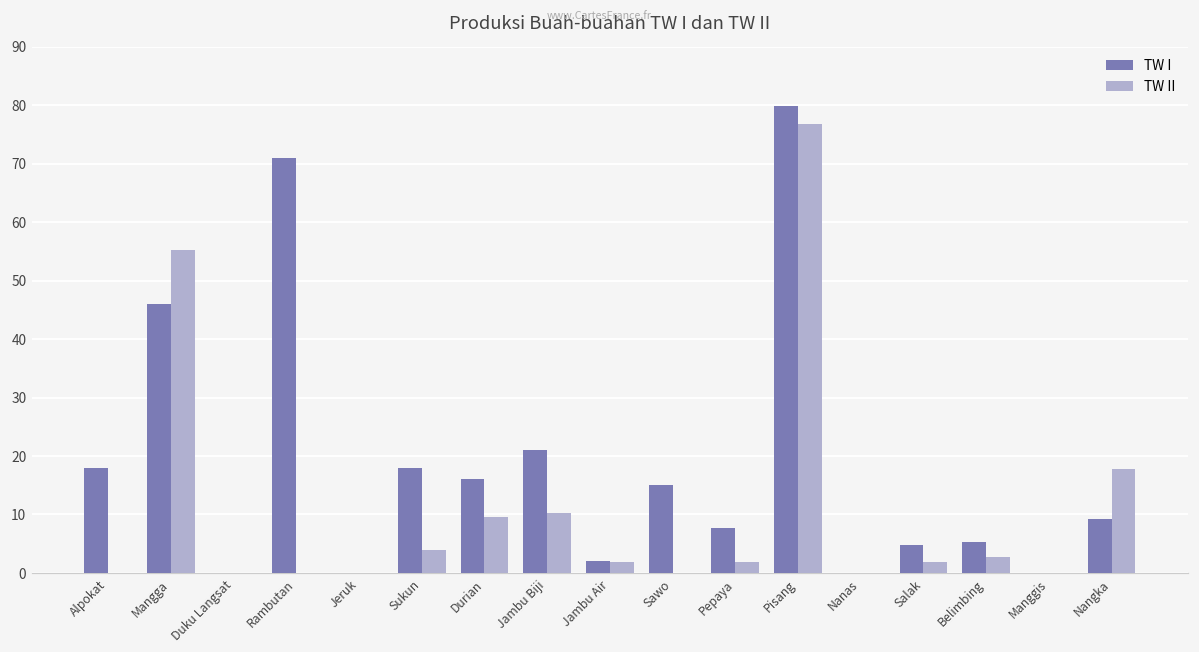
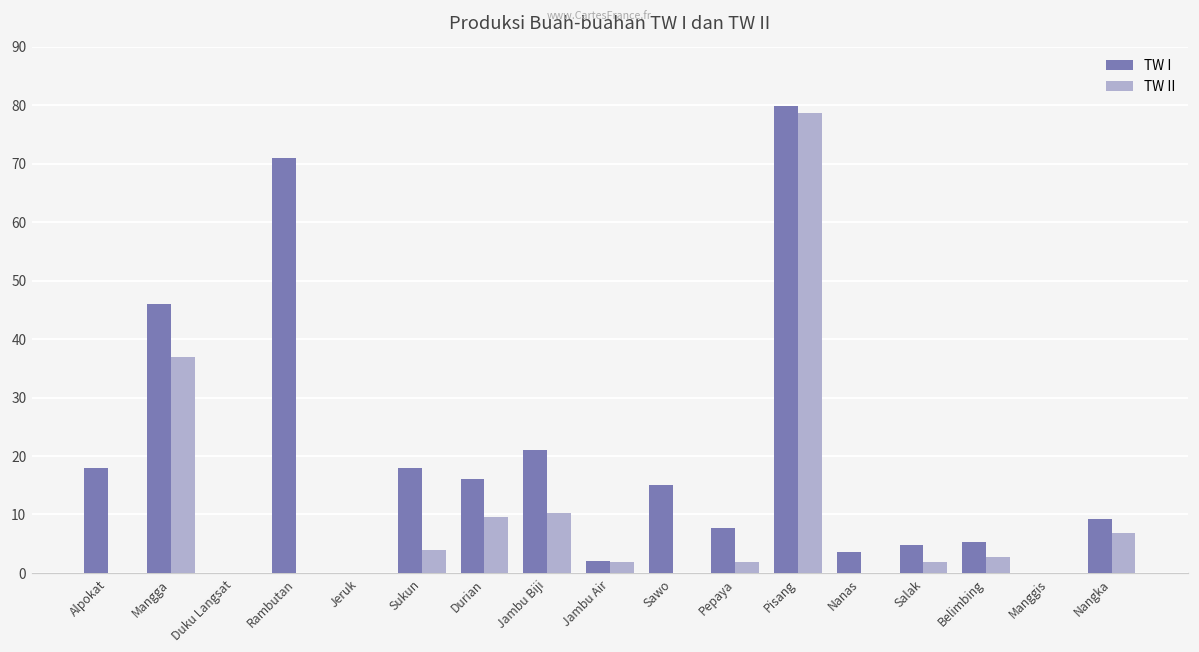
  {
    "TW I": {
      "Alpokat": 18,
      "Mangga": 46,
      "Duku Langsat": 0,
      "Rambutan": 71,
      "Jeruk": 0,
      "Sukun": 18,
      "Durian": 16,
      "Jambu Biji": 21,
      "Jambu Air": 2,
      "Sawo": 15,
      "Pepaya": 8,
      "Pisang": 80,
-     "Nanas": 0,
+     "Nanas": 4,
      "Salak": 5,
      "Belimbing": 5,
      "Manggis": 0,
      "Nangka": 9
    },
    "TW II": {
      "Alpokat": 0,
-     "Mangga": 55,
+     "Mangga": 37,
      "Duku Langsat": 0,
      "Rambutan": 0,
      "Jeruk": 0,
      "Sukun": 4,
      "Durian": 10,
      "Jambu Biji": 10,
      "Jambu Air": 2,
      "Sawo": 0,
      "Pepaya": 2,
-     "Pisang": 77,
+     "Pisang": 79,
      "Nanas": 0,
      "Salak": 2,
      "Belimbing": 3,
      "Manggis": 0,
-     "Nangka": 18
+     "Nangka": 7
    }
  }
